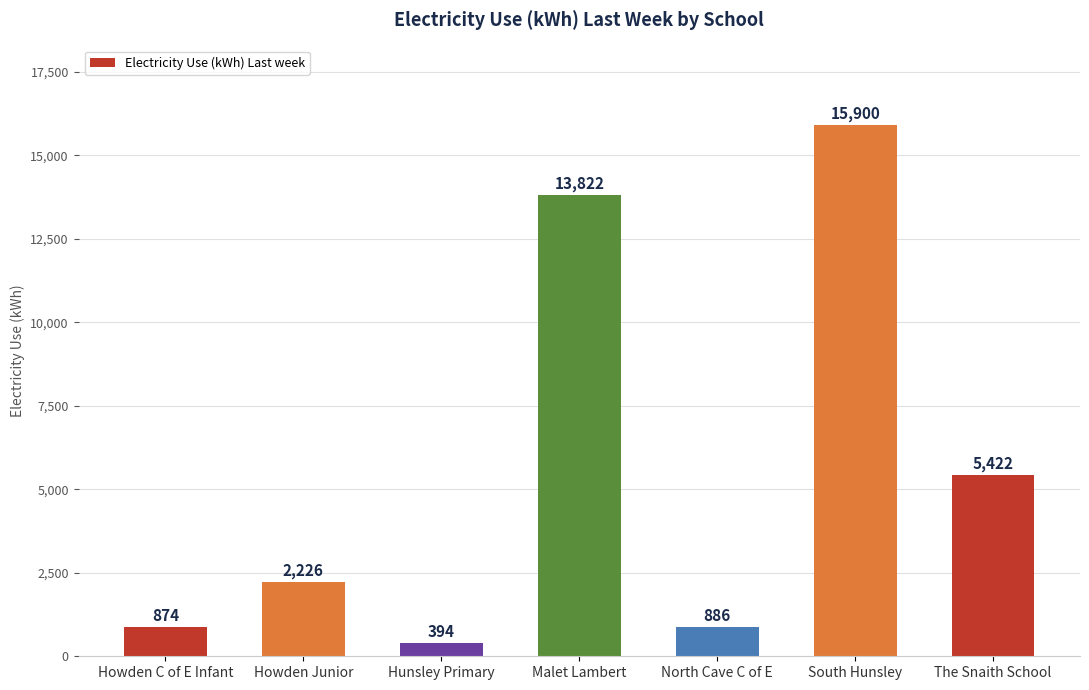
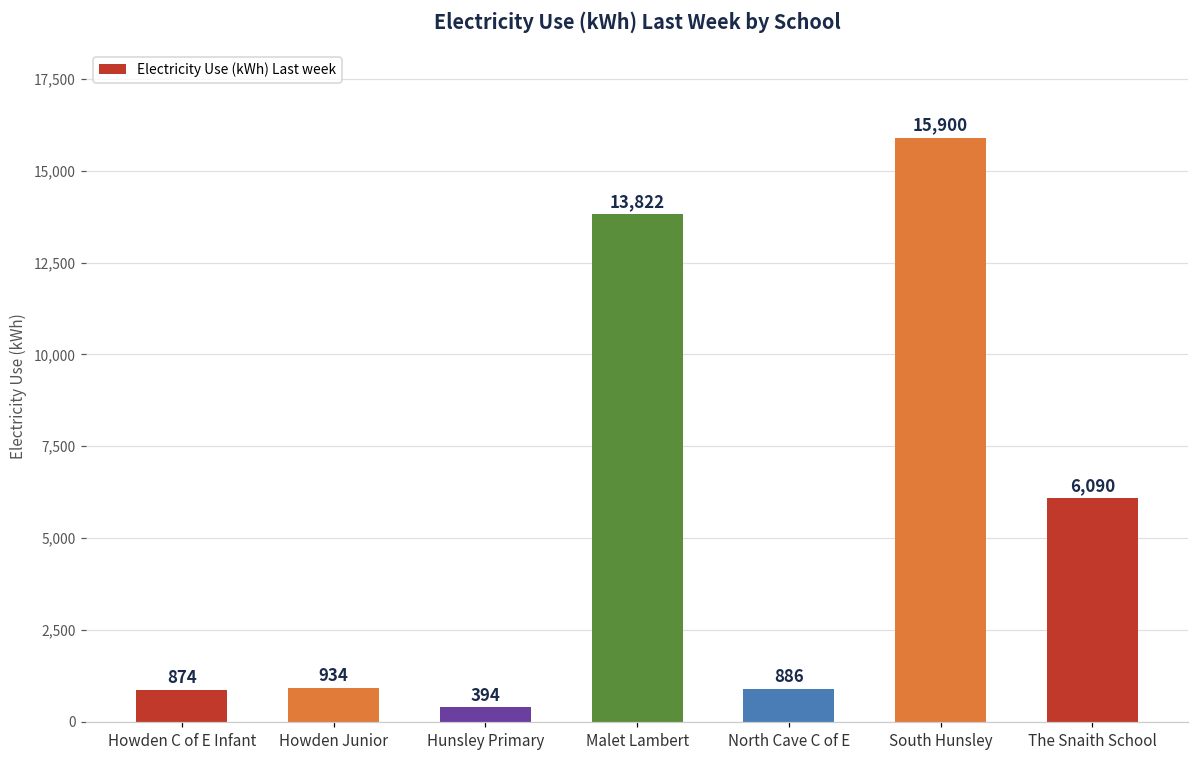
  {
    "Howden C of E Infant": "874",
-   "Howden Junior": "2,226",
+   "Howden Junior": "934",
    "Hunsley Primary": "394",
    "Malet Lambert": "13,822",
    "North Cave C of E": "886",
    "South Hunsley": "15,900",
-   "The Snaith School": "5,422"
+   "The Snaith School": "6,090"
  }
